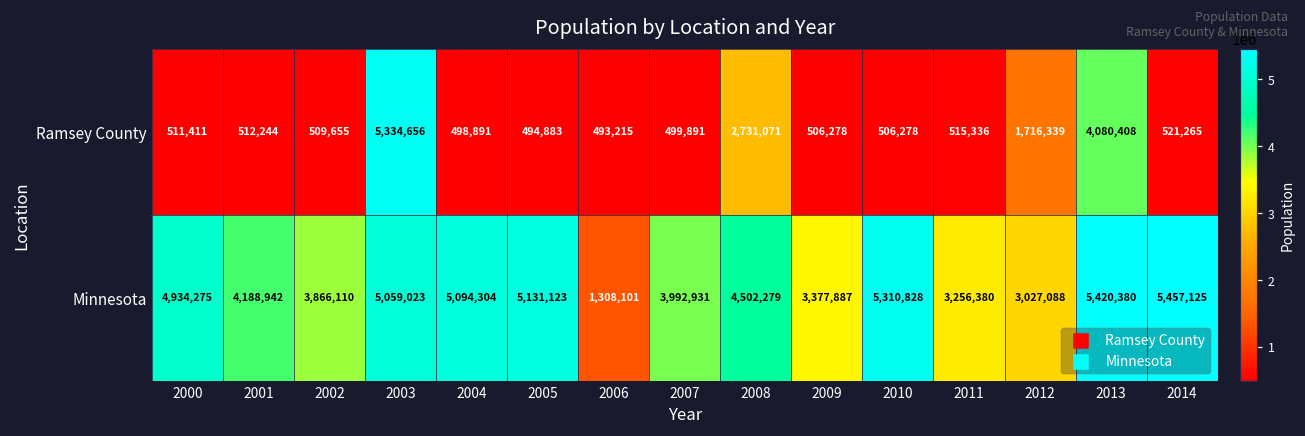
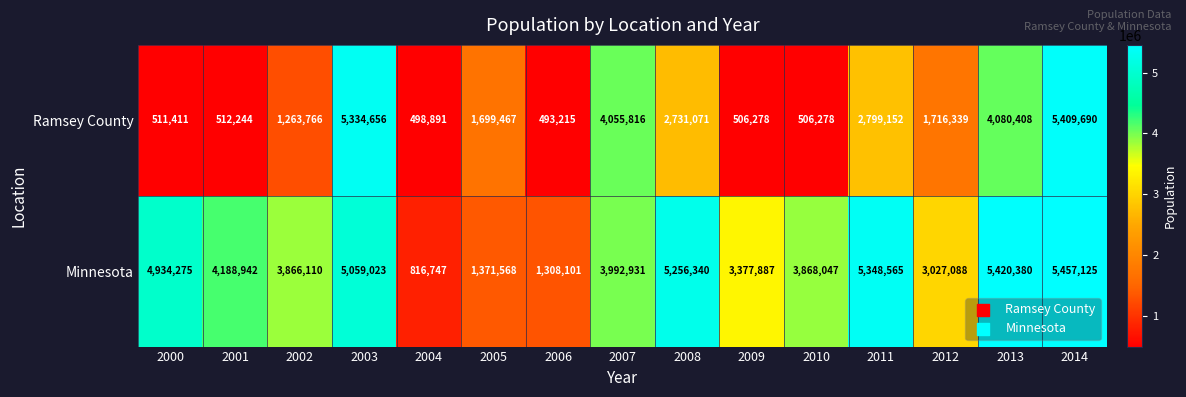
  {
    "Ramsey County": {
      "2000": "511,411",
      "2001": "512,244",
-     "2002": "509,655",
+     "2002": "1,263,766",
      "2003": "5,334,656",
      "2004": "498,891",
-     "2005": "494,883",
+     "2005": "1,699,467",
      "2006": "493,215",
-     "2007": "499,891",
+     "2007": "4,055,816",
      "2008": "2,731,071",
      "2009": "506,278",
      "2010": "506,278",
-     "2011": "515,336",
+     "2011": "2,799,152",
      "2012": "1,716,339",
      "2013": "4,080,408",
-     "2014": "521,265"
+     "2014": "5,409,690"
    },
    "Minnesota": {
      "2000": "4,934,275",
      "2001": "4,188,942",
      "2002": "3,866,110",
      "2003": "5,059,023",
-     "2004": "5,094,304",
-     "2005": "5,131,123",
+     "2004": "816,747",
+     "2005": "1,371,568",
      "2006": "1,308,101",
      "2007": "3,992,931",
-     "2008": "4,502,279",
+     "2008": "5,256,340",
      "2009": "3,377,887",
-     "2010": "5,310,828",
-     "2011": "3,256,380",
+     "2010": "3,868,047",
+     "2011": "5,348,565",
      "2012": "3,027,088",
      "2013": "5,420,380",
      "2014": "5,457,125"
    }
  }
